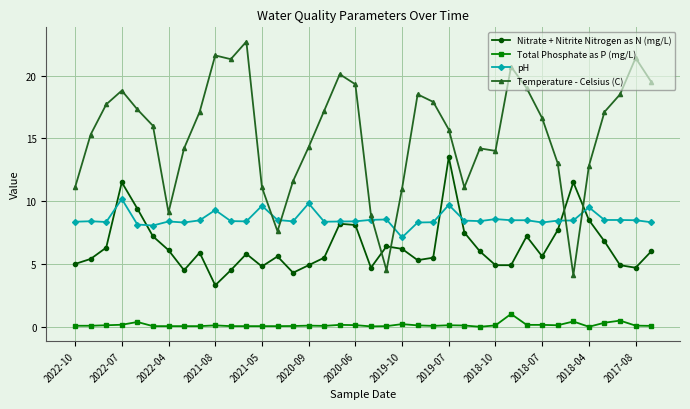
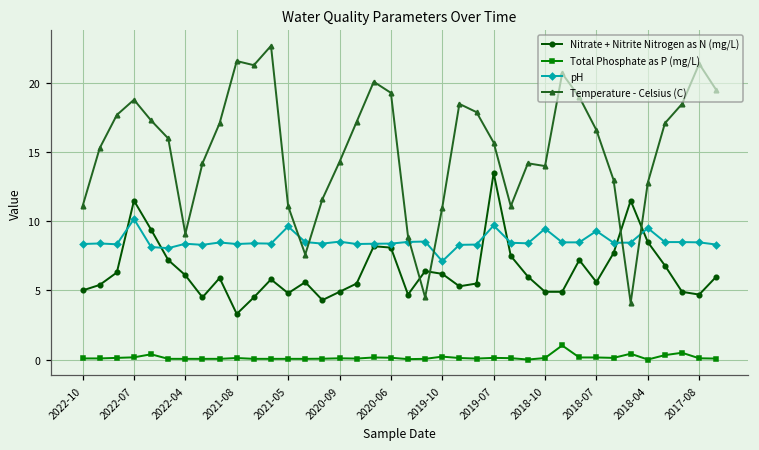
  {
    "pH": {
      "2022-10": 8.4,
      "2022-07": 10.2,
      "2022-04": 8.4,
-     "2021-08": 9.3,
+     "2021-08": 8.4,
      "2021-05": 9.6,
-     "2020-09": 9.8,
+     "2020-09": 8.5,
      "2020-06": 8.4,
      "2019-10": 7.1,
      "2019-07": 9.7,
-     "2018-10": 8.6,
-     "2018-07": 8.3,
+     "2018-10": 9.5,
+     "2018-07": 9.3,
      "2018-04": 9.5,
      "2017-08": 8.5
    }
  }
